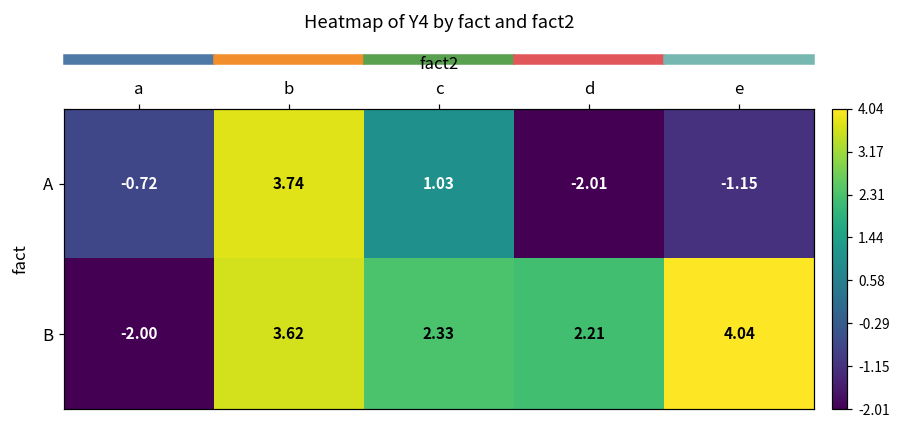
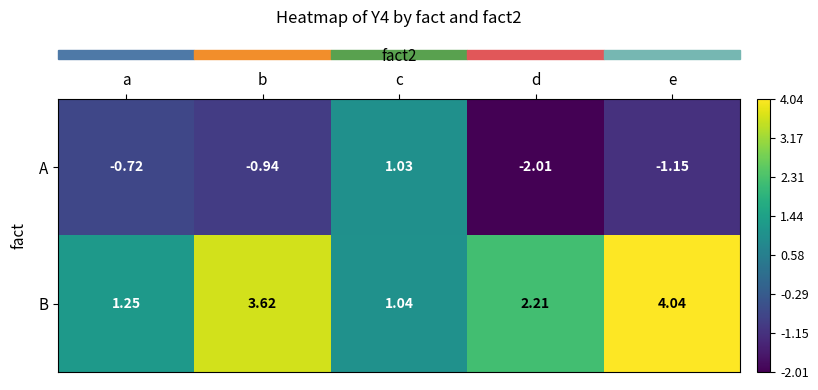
  {
    "A": {
      "a": -0.72,
-     "b": 3.74,
+     "b": -0.94,
      "c": 1.03,
      "d": -2.01,
      "e": -1.15
    },
    "B": {
-     "a": -2.00,
+     "a": 1.25,
      "b": 3.62,
-     "c": 2.33,
+     "c": 1.04,
      "d": 2.21,
      "e": 4.04
    }
  }
